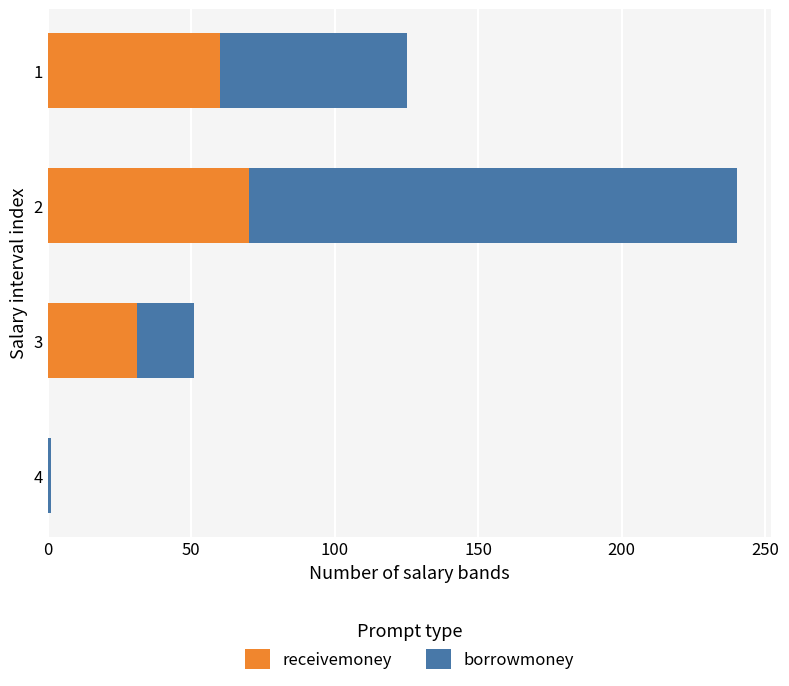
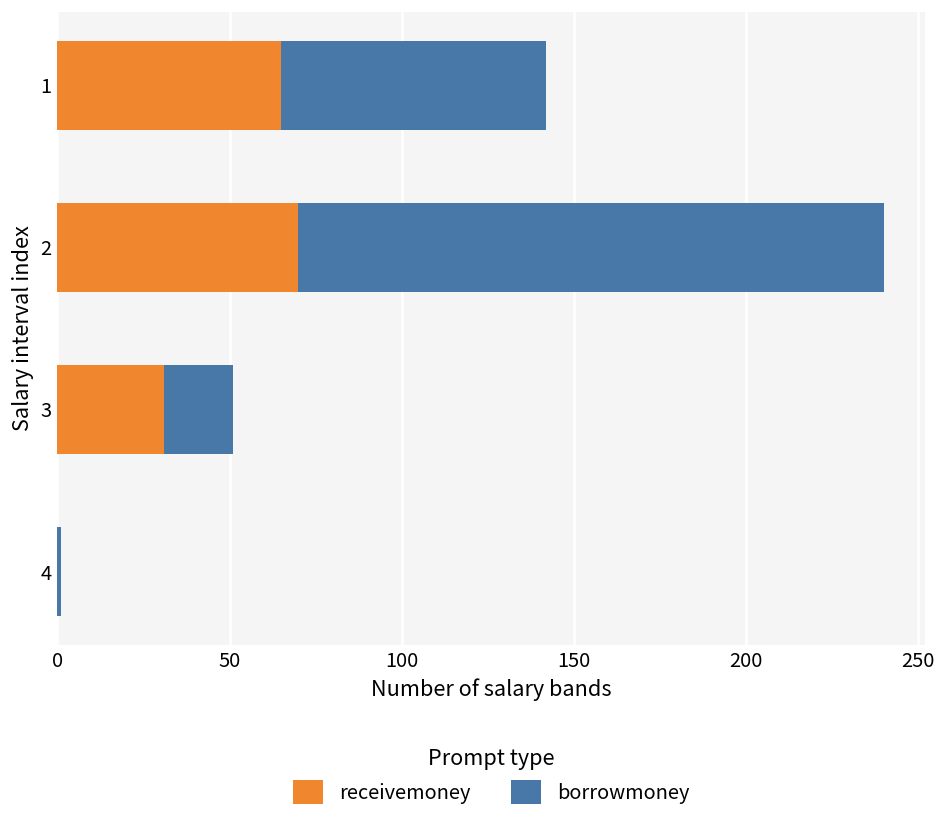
  {
    "receivemoney": {
-     "1": 60,
+     "1": 65,
      "2": 70,
      "3": 31,
      "4": 0
    },
    "borrowmoney": {
-     "1": 65,
+     "1": 77,
      "2": 170,
      "3": 20,
      "4": 1
    }
  }
